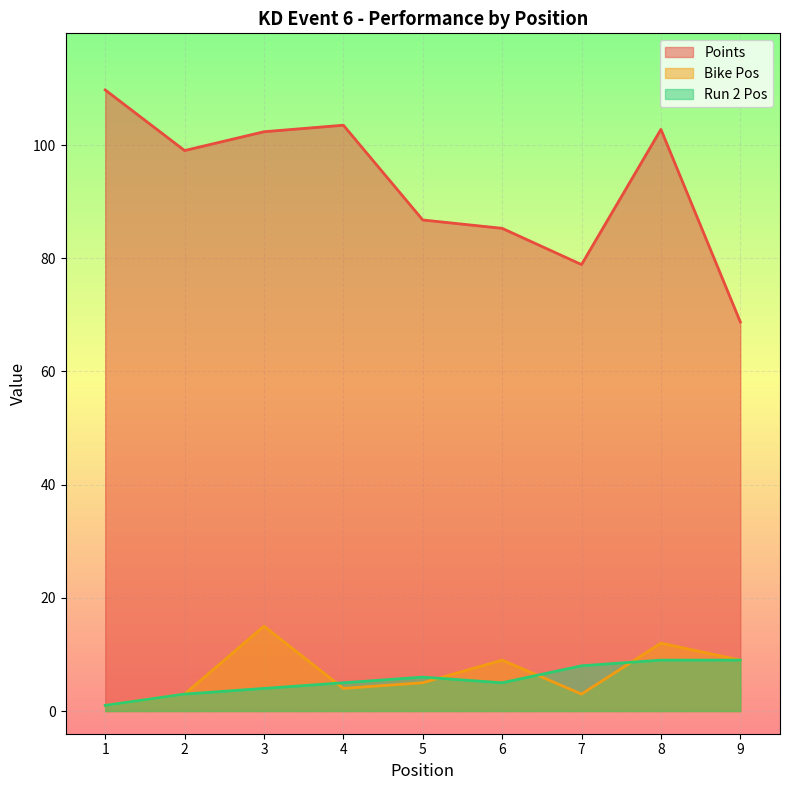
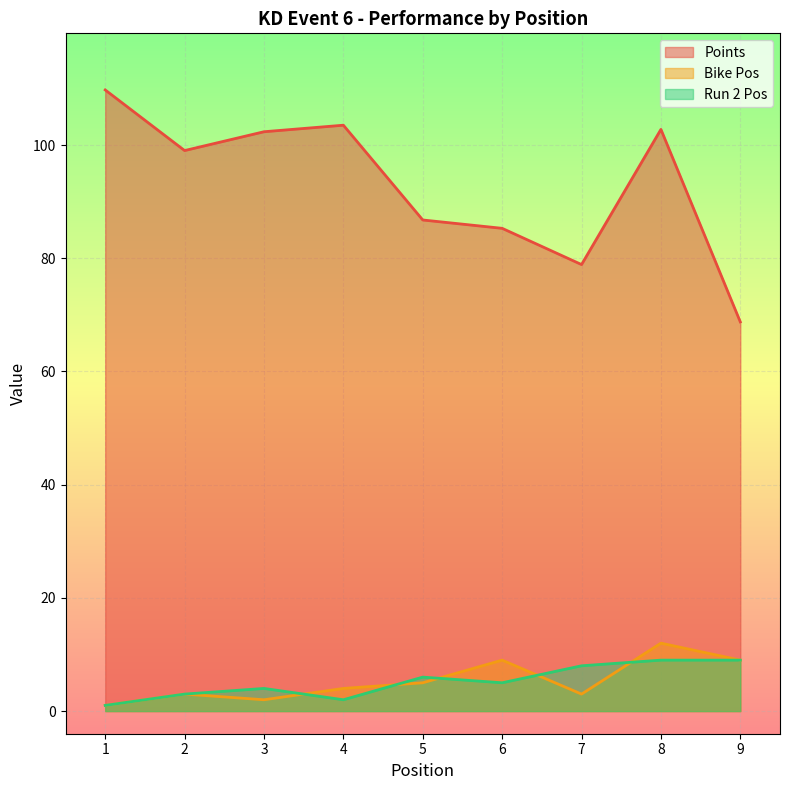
  {
    "Points": {
      "1": 110,
      "2": 99,
      "3": 102,
      "4": 104,
      "5": 87,
      "6": 85,
      "7": 79,
      "8": 103,
      "9": 69
    },
    "Bike Pos": {
-     "3": 15,
+     "3": 2,
      "4": 4,
      "5": 5,
      "6": 9,
      "7": 3,
      "8": 12
    },
    "Run 2 Pos": {
      "3": 4,
-     "4": 5,
+     "4": 2,
      "5": 6,
      "6": 5,
      "7": 8,
      "8": 9
    }
  }
